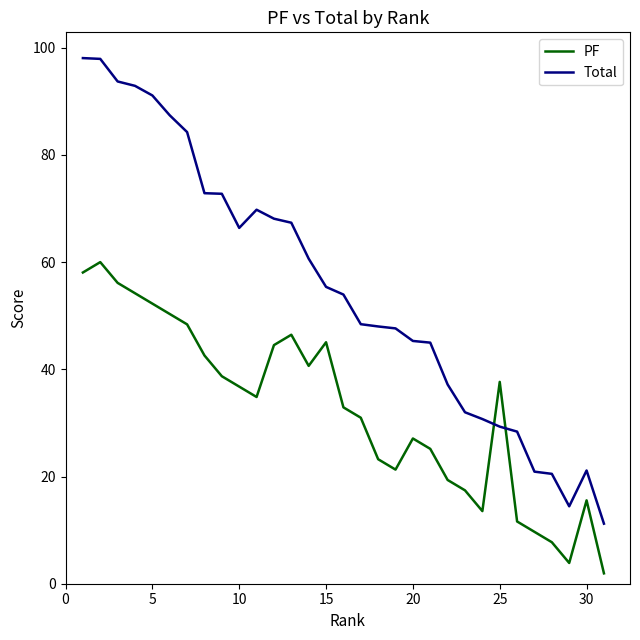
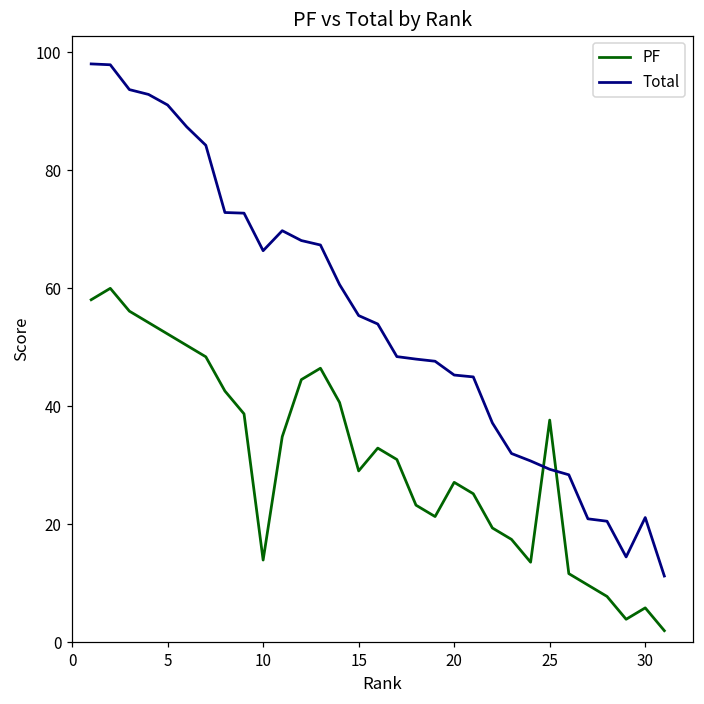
  {
    "PF": {
      "5": 52,
-     "10": 37,
-     "15": 45,
+     "10": 14,
+     "15": 29,
      "20": 27,
      "25": 38,
-     "30": 16
+     "30": 6
    },
    "Total": {
      "5": 91,
      "10": 66,
      "15": 55,
      "20": 45,
      "25": 29,
      "30": 21
    }
  }
